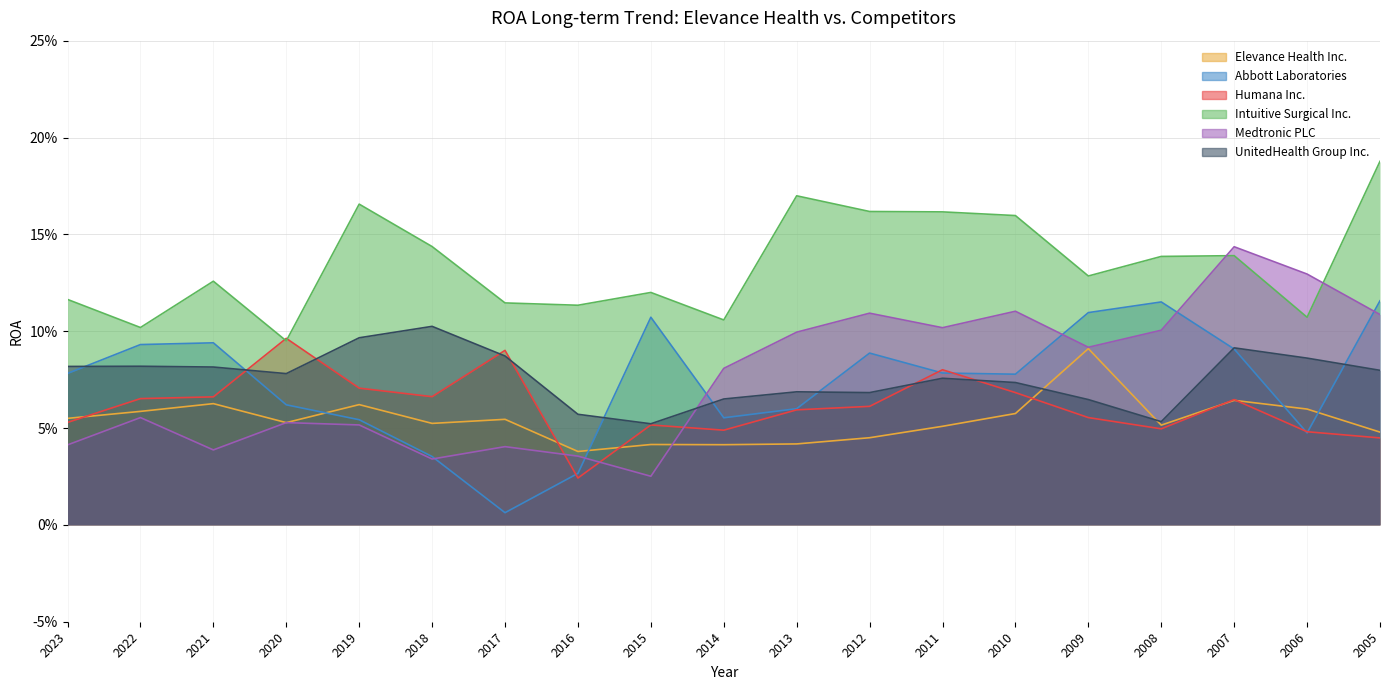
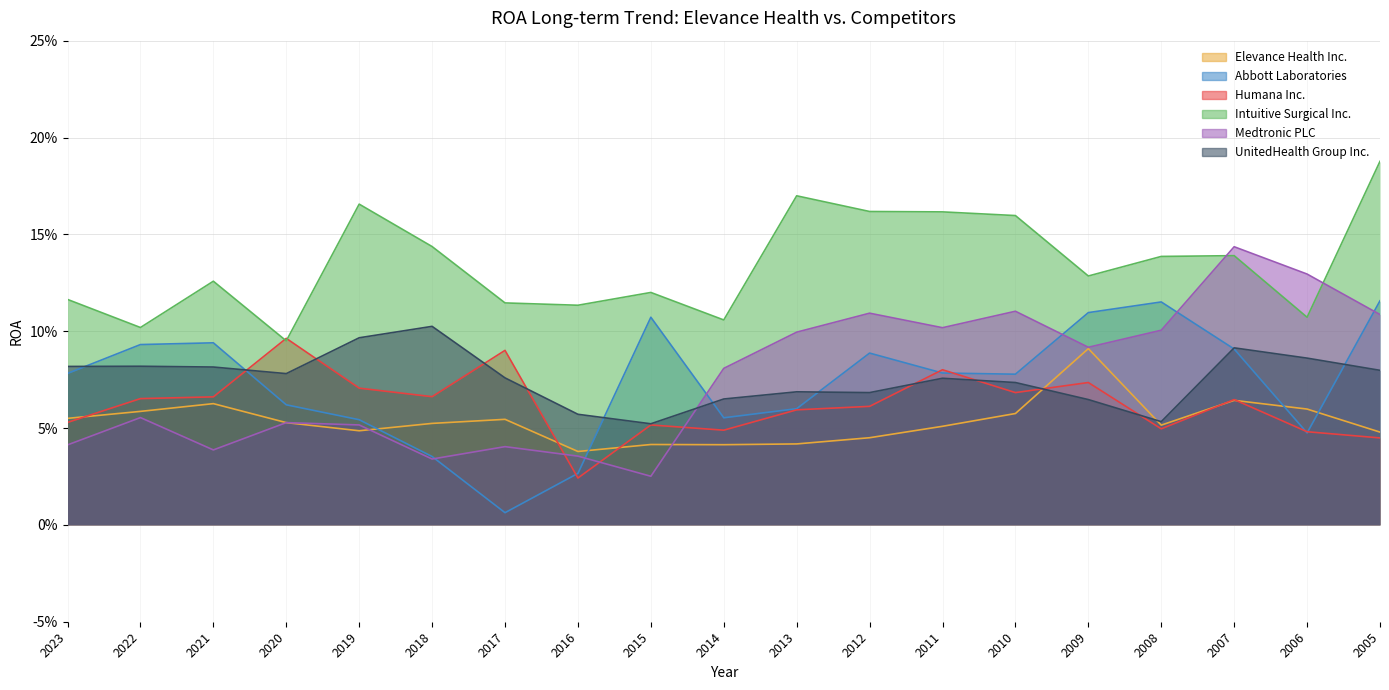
  {
    "Elevance Health Inc.": {
      "2023": "5.5%",
      "2022": "5.9%",
      "2021": "6.3%",
-     "2019": "6.2%",
+     "2019": "4.9%",
      "2018": "5.2%",
      "2017": "5.5%",
      "2016": "3.8%",
      "2015": "4.2%",
      "2014": "4.1%",
      "2013": "4.2%",
      "2012": "4.5%",
      "2011": "5.1%",
      "2010": "5.8%",
      "2008": "5.1%",
      "2006": "6.0%",
      "2005": "4.8%"
    },
    "Abbott Laboratories": {
      "2023": "7.8%",
      "2022": "9.3%",
      "2021": "9.4%",
      "2020": "6.2%",
      "2019": "5.4%",
      "2017": "0.6%",
      "2016": "2.7%",
      "2015": "10.7%",
      "2014": "5.5%",
      "2012": "8.9%",
      "2011": "7.8%",
      "2010": "7.8%",
      "2009": "11.0%",
      "2008": "11.5%",
      "2005": "11.6%"
    },
    "Humana Inc.": {
      "2023": "5.3%",
      "2022": "6.5%",
      "2021": "6.6%",
      "2019": "7.1%",
      "2018": "6.6%",
      "2017": "9.0%",
      "2016": "2.4%",
      "2014": "4.9%",
      "2012": "6.1%",
      "2011": "8.0%",
      "2010": "6.8%",
-     "2009": "5.5%",
+     "2009": "7.4%",
      "2008": "5.0%",
      "2005": "4.5%"
    },
    "Intuitive Surgical Inc.": {
      "2023": "11.6%",
      "2022": "10.2%",
      "2021": "12.6%",
      "2019": "16.6%",
      "2018": "14.4%",
      "2017": "11.5%",
      "2016": "11.3%",
      "2015": "12.0%",
      "2014": "10.6%",
      "2013": "17.0%",
      "2012": "16.2%",
      "2011": "16.2%",
      "2010": "16.0%",
      "2009": "12.9%",
      "2008": "13.9%",
      "2007": "13.9%",
      "2006": "10.7%",
      "2005": "18.8%"
    },
    "Medtronic PLC": {
      "2023": "4.1%",
      "2022": "5.5%",
      "2021": "3.9%",
      "2019": "5.2%",
      "2017": "4.0%",
      "2016": "3.6%",
      "2015": "2.5%",
      "2014": "8.1%",
      "2013": "10.0%",
      "2012": "10.9%",
      "2011": "10.2%",
      "2010": "11.0%",
      "2008": "10.1%",
      "2007": "14.4%",
      "2006": "13.0%",
      "2005": "10.9%"
    },
    "UnitedHealth Group Inc.": {
      "2023": "8.2%",
      "2022": "8.2%",
      "2021": "8.2%",
      "2020": "7.8%",
      "2019": "9.7%",
      "2018": "10.3%",
-     "2017": "8.7%",
+     "2017": "7.6%",
      "2016": "5.7%",
      "2014": "6.5%",
      "2013": "6.9%",
      "2012": "6.8%",
      "2011": "7.6%",
      "2010": "7.4%",
      "2009": "6.5%",
      "2008": "5.3%",
      "2006": "8.6%",
      "2005": "8.0%"
    }
  }
